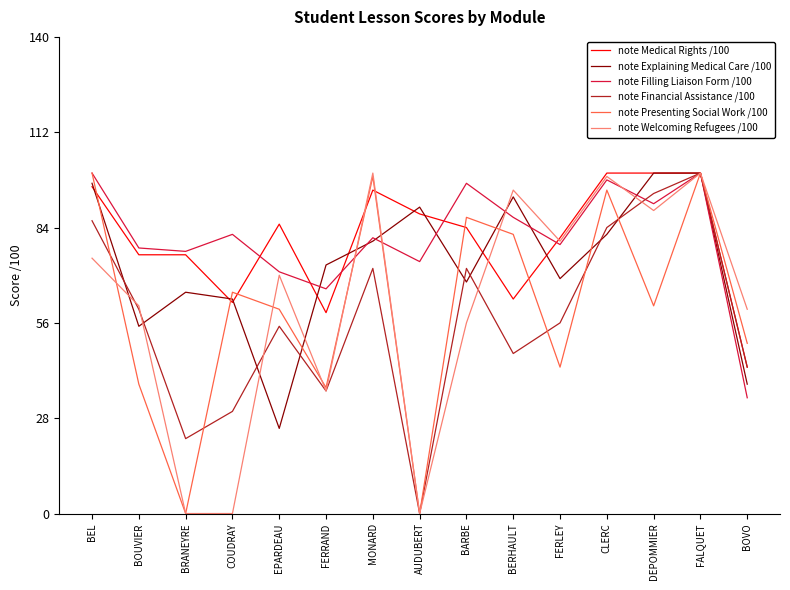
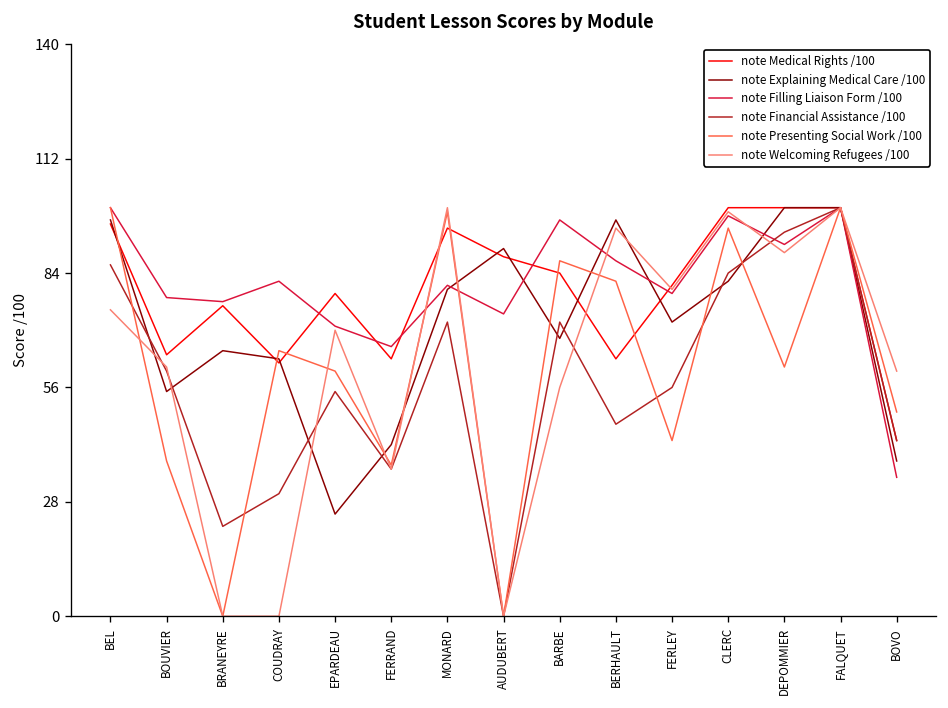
  {
    "note Medical Rights /100": {
      "BEL": 96,
-     "BOUVIER": 76,
+     "BOUVIER": 64,
      "BRANEYRE": 76,
      "COUDRAY": 62,
-     "EPARDEAU": 85,
-     "FERRAND": 59,
+     "EPARDEAU": 79,
+     "FERRAND": 63,
      "MONARD": 95,
      "AUDUBERT": 88,
      "BARBE": 84,
      "BERHAULT": 63,
      "FERLEY": 81,
      "CLERC": 100
    },
    "note Explaining Medical Care /100": {
      "BEL": 97,
      "BOUVIER": 55,
      "BRANEYRE": 65,
      "COUDRAY": 63,
      "EPARDEAU": 25,
-     "FERRAND": 73,
+     "FERRAND": 42,
      "MONARD": 80,
      "AUDUBERT": 90,
      "BARBE": 68,
-     "BERHAULT": 93,
-     "FERLEY": 69,
+     "BERHAULT": 97,
+     "FERLEY": 72,
      "CLERC": 82,
      "BOVO": 38
    }
  }
